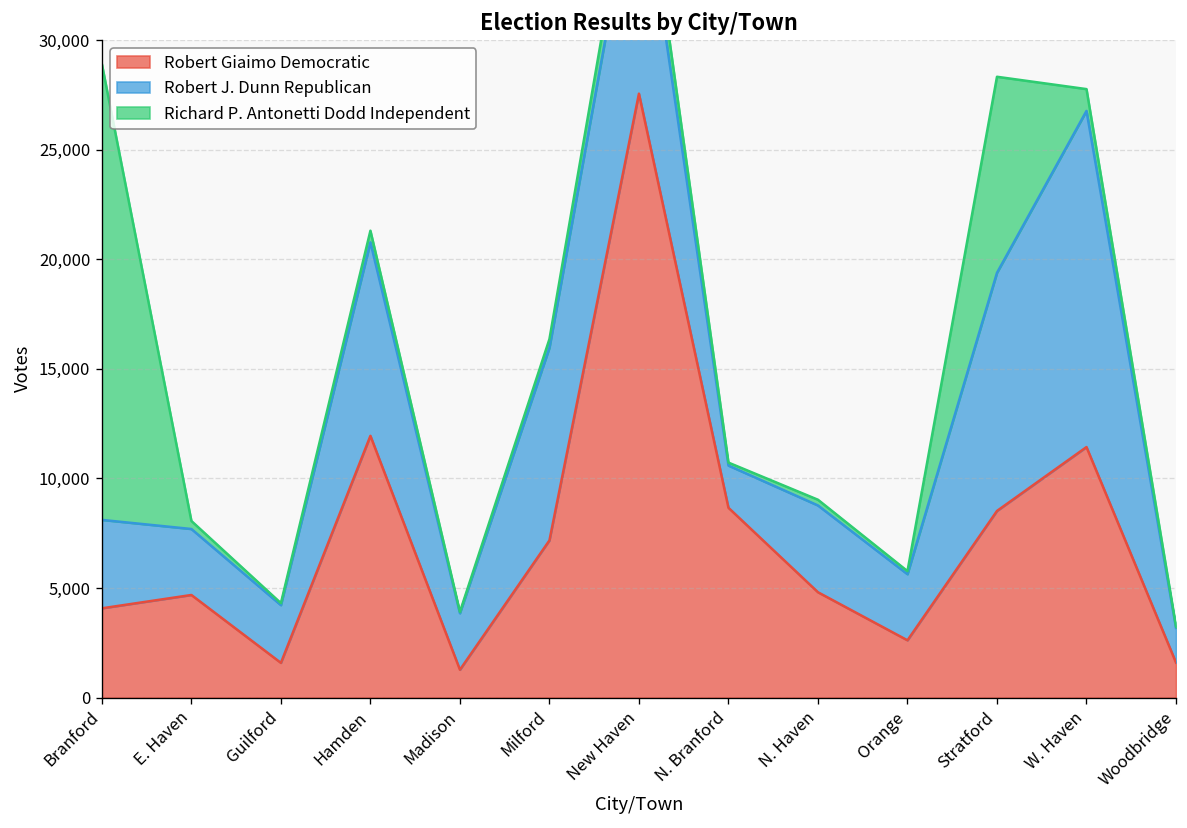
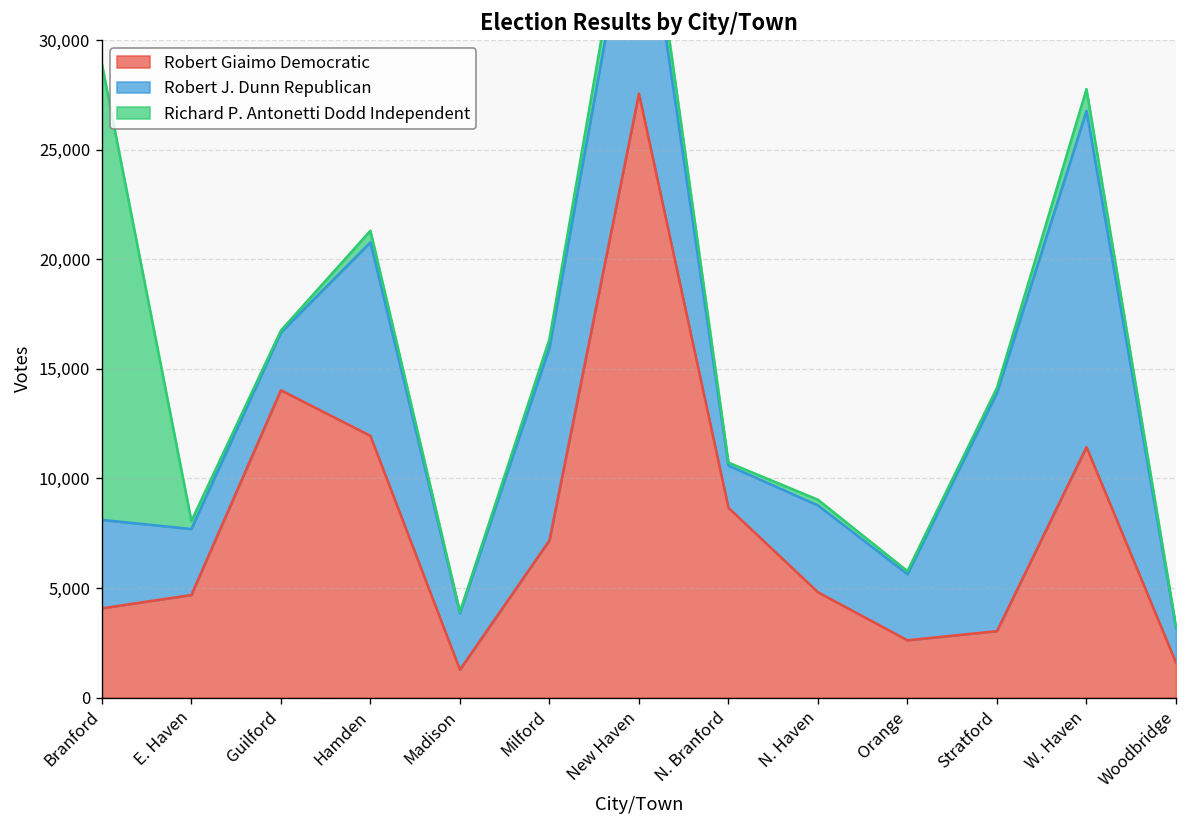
  {
    "Robert Giaimo Democratic": {
      "Branford": "4,100",
      "E. Haven": "4,700",
-     "Guilford": "1,600",
+     "Guilford": "14,000",
      "Hamden": "11,900",
      "Madison": "1,300",
      "Milford": "7,200",
      "New Haven": "27,600",
      "N. Branford": "8,700",
      "N. Haven": "4,800",
      "Orange": "2,600",
-     "Stratford": "8,500",
+     "Stratford": "3,000",
      "W. Haven": "11,400",
      "Woodbridge": "1,600"
    },
    "Robert J. Dunn Republican": {
      "Branford": "4,000",
      "E. Haven": "3,000",
      "Hamden": "8,800",
      "Milford": "8,800",
      "N. Haven": "4,000",
      "Orange": "3,000",
      "Stratford": "10,900",
      "W. Haven": "15,300"
    },
    "Richard P. Antonetti Dodd Independent": {
      "Branford": "20,800",
      "E. Haven": "400",
      "Hamden": "500",
      "Milford": "400",
      "N. Haven": "300",
      "Orange": "100",
-     "Stratford": "8,900",
+     "Stratford": "200",
      "W. Haven": "1,000"
    }
  }
